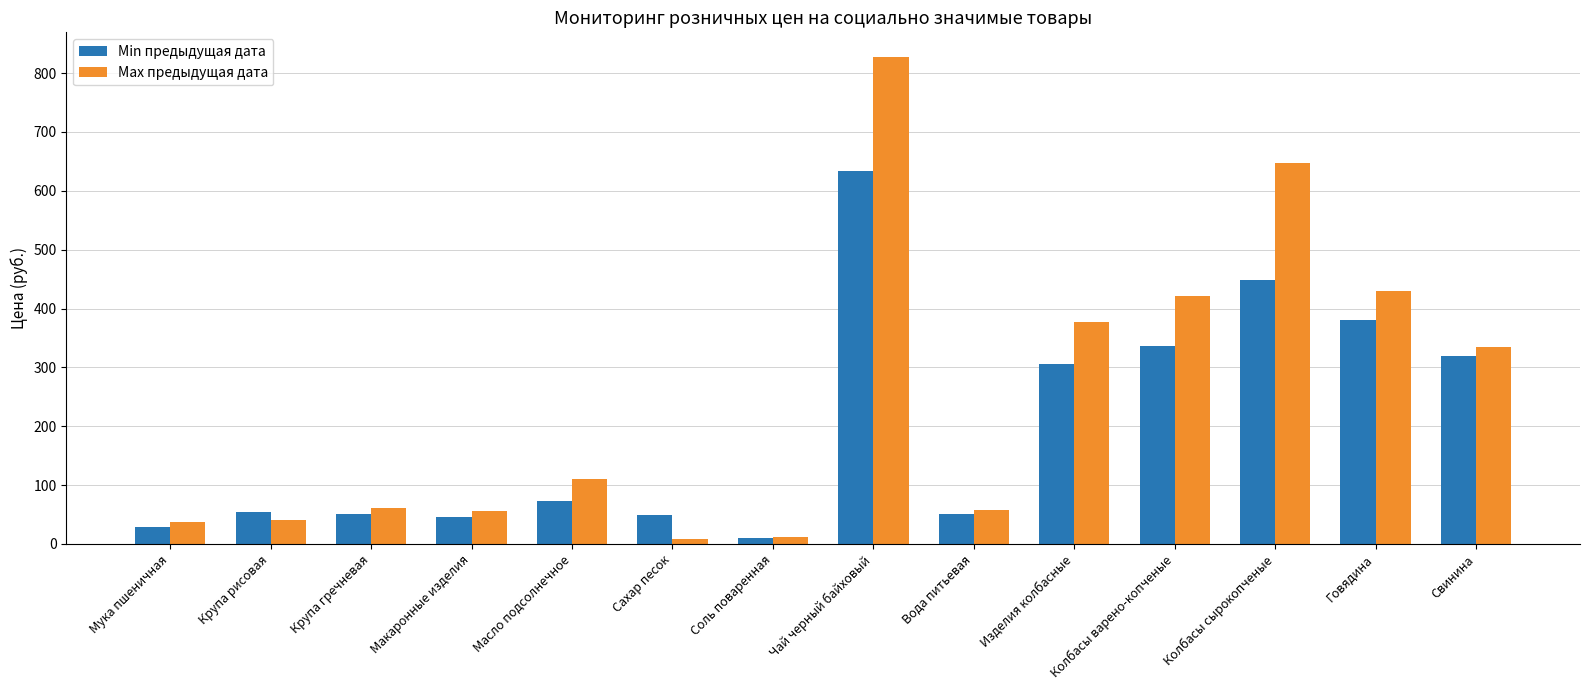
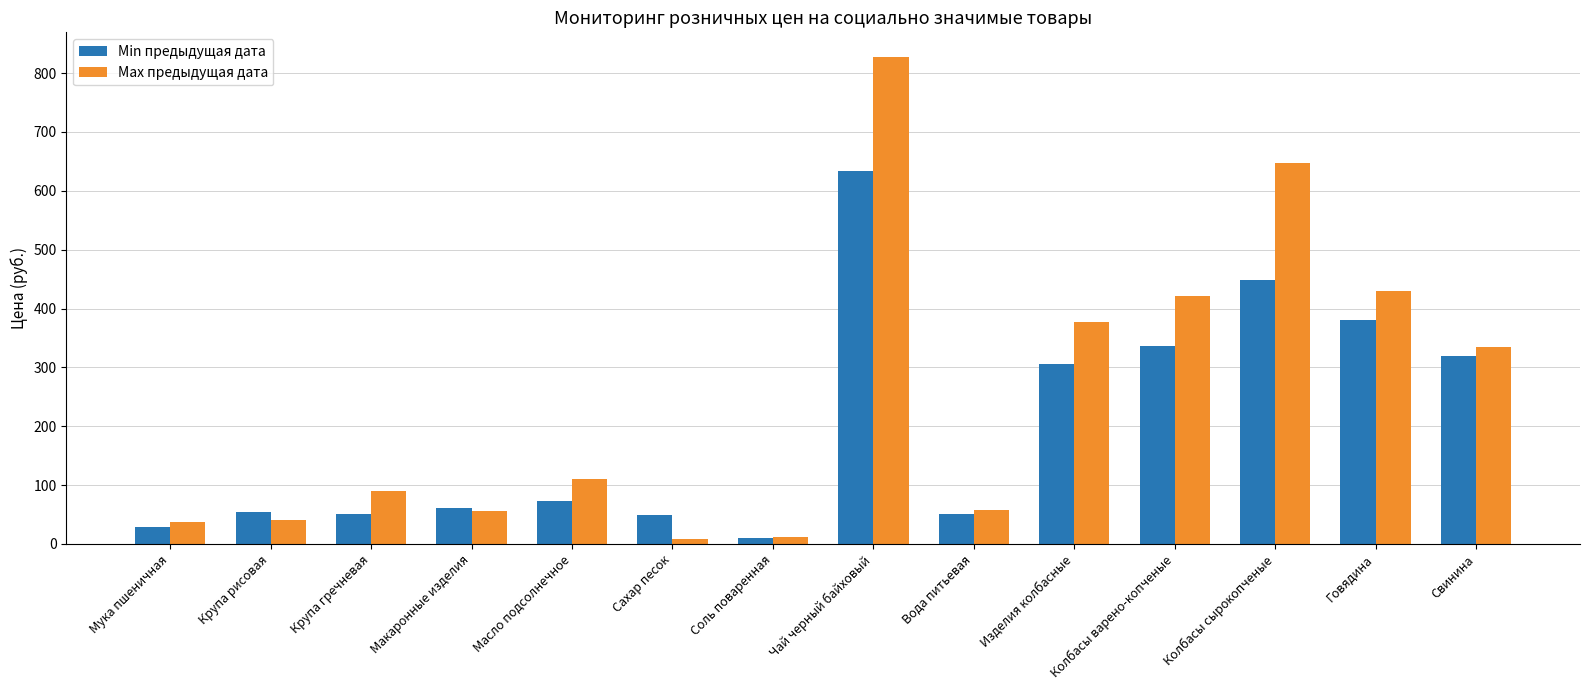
  {
    "Min предыдущая дата": {
      "Мука пшеничная": 30,
      "Крупа рисовая": 50,
      "Крупа гречневая": 50,
-     "Макаронные изделия": 50,
+     "Макаронные изделия": 60,
      "Масло подсолнечное": 70,
      "Сахар песок": 50,
      "Соль поваренная": 10,
      "Чай черный байховый": 630,
      "Вода питьевая": 50,
      "Изделия колбасные": 310,
      "Колбасы варено-копченые": 340,
      "Колбасы сырокопченые": 450,
      "Говядина": 380,
      "Свинина": 320
    },
    "Max предыдущая дата": {
      "Мука пшеничная": 40,
      "Крупа рисовая": 40,
-     "Крупа гречневая": 60,
+     "Крупа гречневая": 90,
      "Макаронные изделия": 60,
      "Масло подсолнечное": 110,
      "Сахар песок": 10,
      "Соль поваренная": 10,
      "Чай черный байховый": 830,
      "Вода питьевая": 60,
      "Изделия колбасные": 380,
      "Колбасы варено-копченые": 420,
      "Колбасы сырокопченые": 650,
      "Говядина": 430,
      "Свинина": 330
    }
  }
